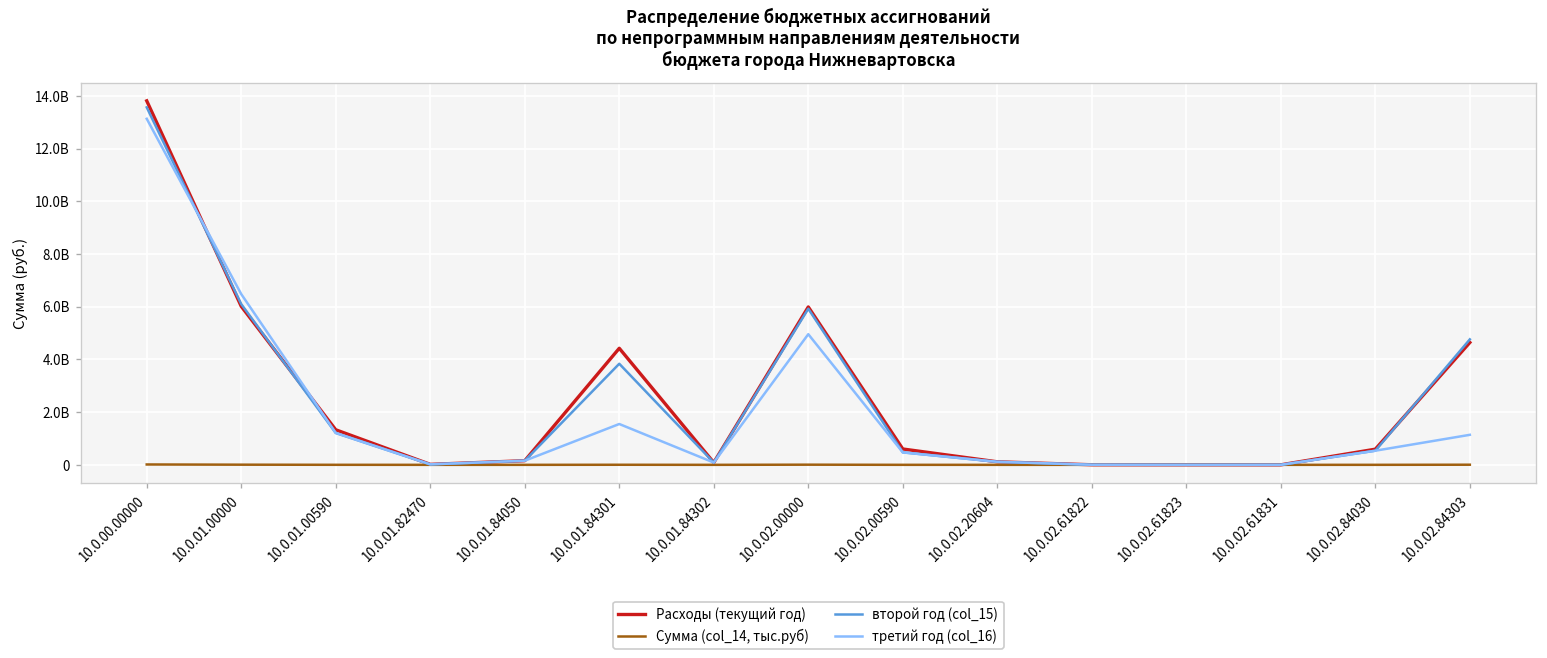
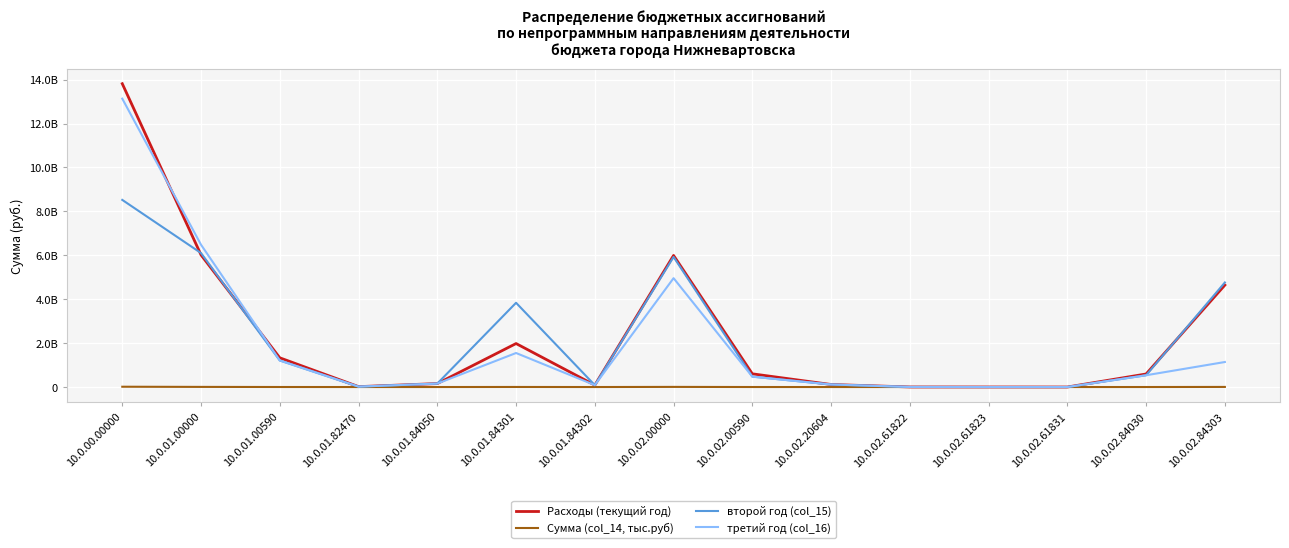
  {
    "Расходы (текущий год)": {
      "10.0.00.00000": 13800000000,
      "10.0.01.00590": 1300000000,
-     "10.0.01.84301": 4400000000,
+     "10.0.01.84301": 2000000000,
      "10.0.02.00590": 600000000,
      "10.0.02.84303": 4600000000
    },
    "Сумма (col_14, тыс.руб)": {
      "10.0.00.00000": 0,
      "10.0.01.00000": 0,
      "10.0.01.00590": 0,
      "10.0.01.84050": 0,
      "10.0.01.84301": 0,
      "10.0.02.00000": 0,
      "10.0.02.00590": 0,
      "10.0.02.84030": 0,
      "10.0.02.84303": 0
    },
    "второй год (col_15)": {
-     "10.0.00.00000": 13600000000,
+     "10.0.00.00000": 8500000000,
      "10.0.01.84301": 3800000000,
      "10.0.02.84303": 4800000000
    },
    "третий год (col_16)": {
      "10.0.00.00000": 13100000000,
      "10.0.01.00000": 6500000000,
      "10.0.01.84301": 1500000000,
      "10.0.02.00000": 5000000000,
      "10.0.02.84303": 1100000000
    }
  }
